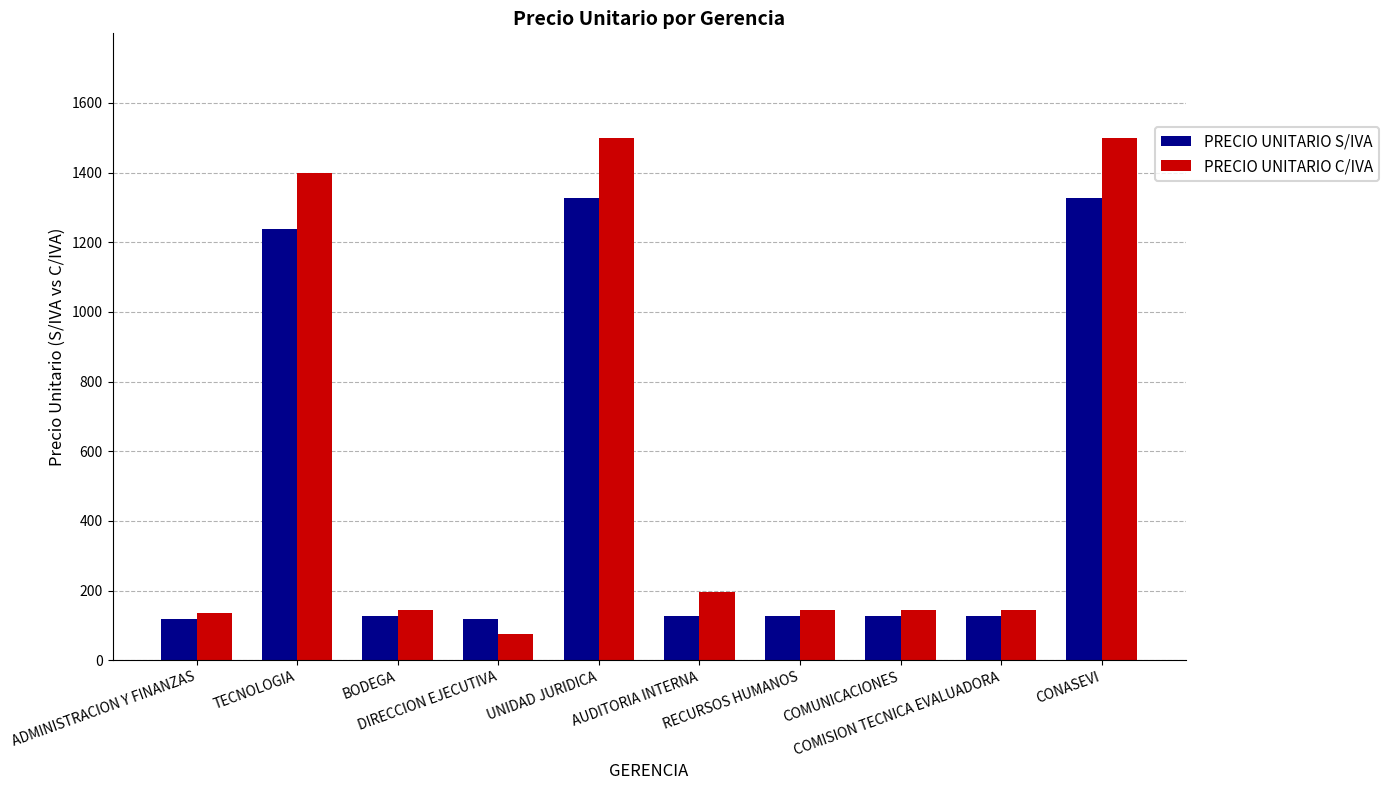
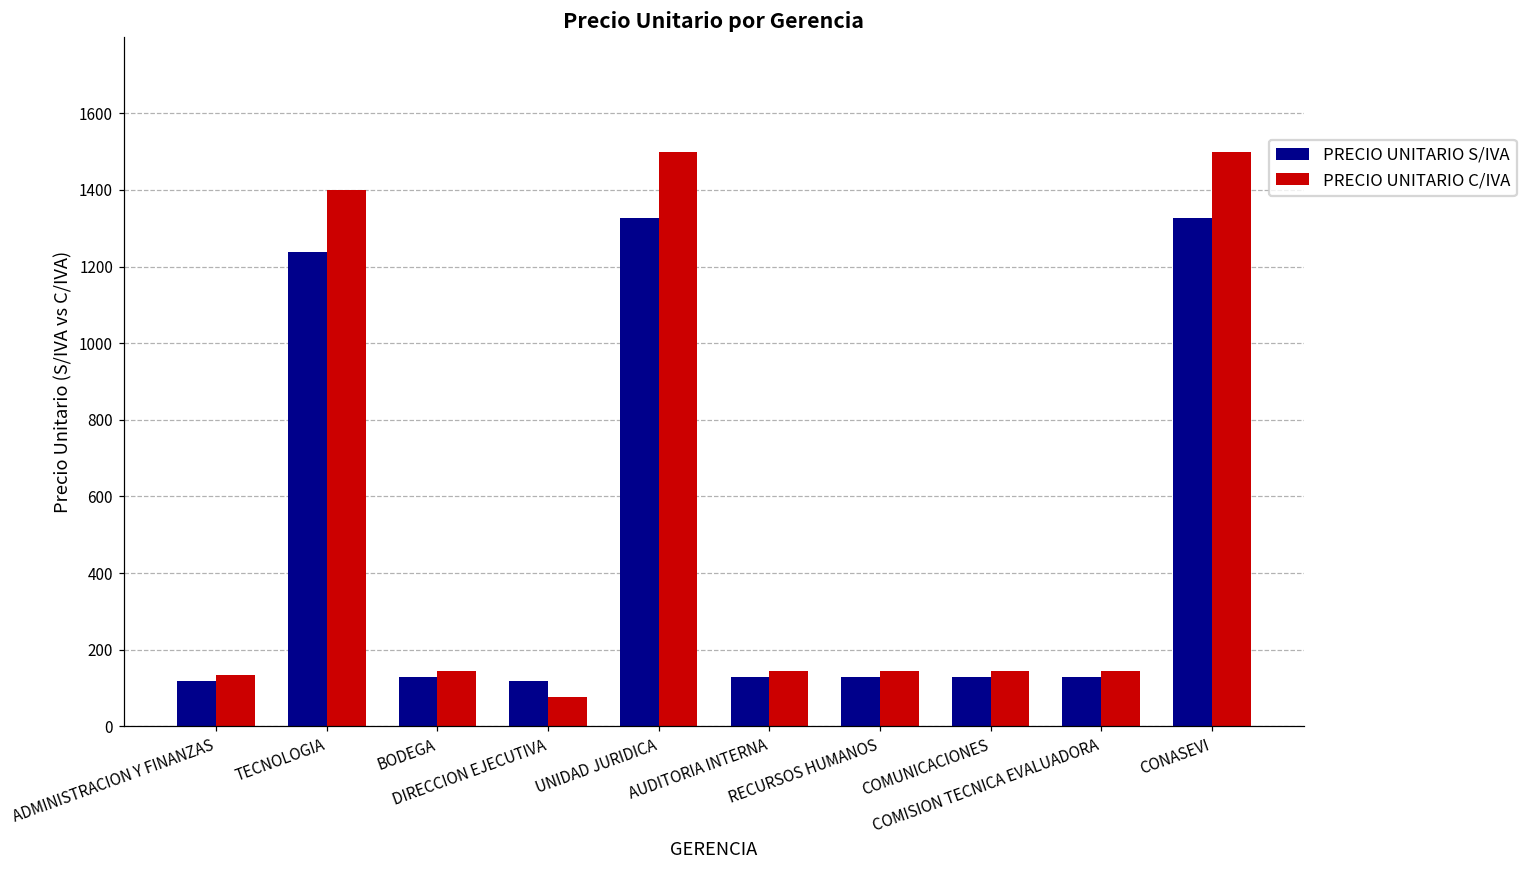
  {
    "PRECIO UNITARIO S/IVA": {
      "ADMINISTRACION Y FINANZAS": 120,
      "TECNOLOGIA": 1240,
      "BODEGA": 130,
      "DIRECCION EJECUTIVA": 120,
      "UNIDAD JURIDICA": 1330,
      "AUDITORIA INTERNA": 130,
      "RECURSOS HUMANOS": 130,
      "COMUNICACIONES": 130,
      "COMISION TECNICA EVALUADORA": 130,
      "CONASEVI": 1330
    },
    "PRECIO UNITARIO C/IVA": {
      "ADMINISTRACION Y FINANZAS": 140,
      "TECNOLOGIA": 1400,
      "BODEGA": 150,
      "DIRECCION EJECUTIVA": 80,
      "UNIDAD JURIDICA": 1500,
-     "AUDITORIA INTERNA": 200,
+     "AUDITORIA INTERNA": 150,
      "RECURSOS HUMANOS": 150,
      "COMUNICACIONES": 150,
      "COMISION TECNICA EVALUADORA": 150,
      "CONASEVI": 1500
    }
  }
